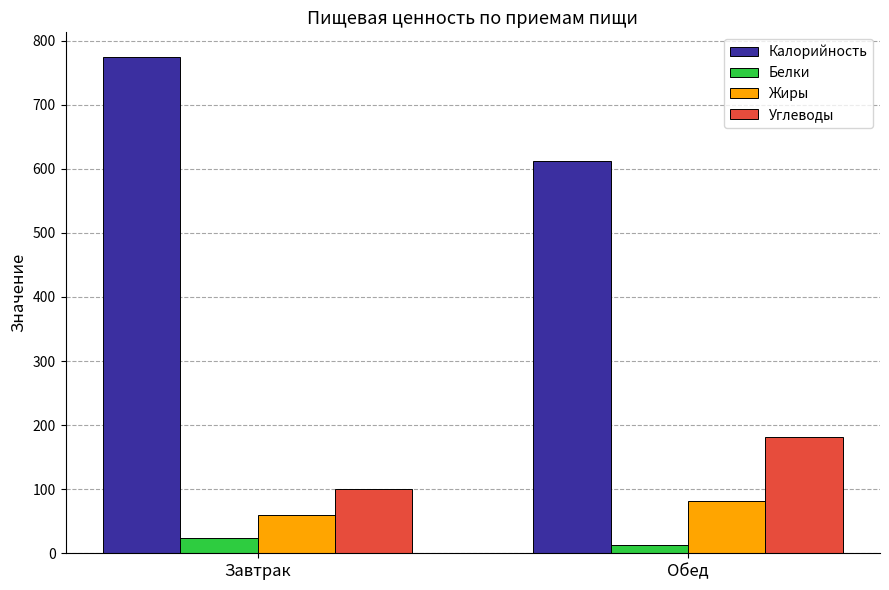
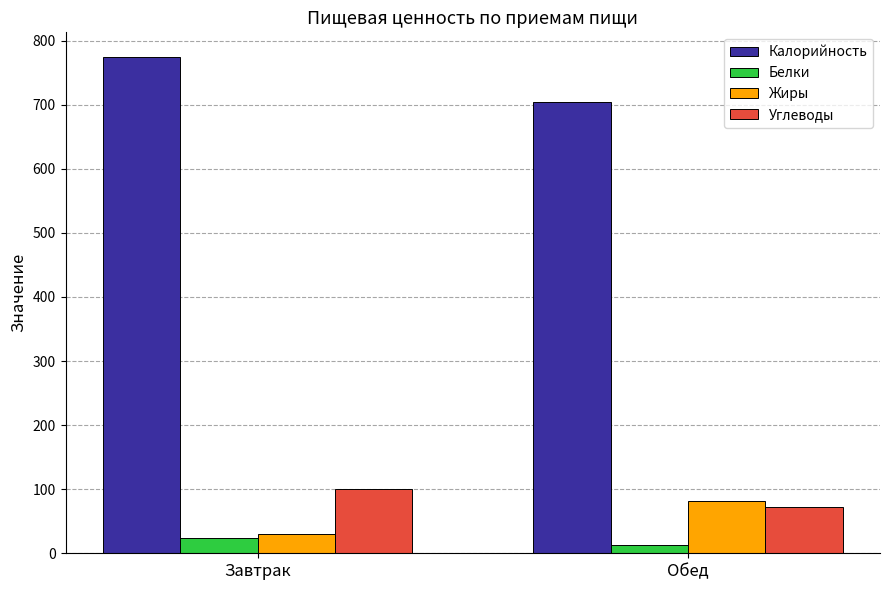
  {
    "Калорийность": {
      "Завтрак": 770,
-     "Обед": 610
+     "Обед": 700
    },
    "Белки": {
      "Завтрак": 20,
      "Обед": 10
    },
    "Жиры": {
-     "Завтрак": 60,
+     "Завтрак": 30,
      "Обед": 80
    },
    "Углеводы": {
      "Завтрак": 100,
-     "Обед": 180
+     "Обед": 70
    }
  }
